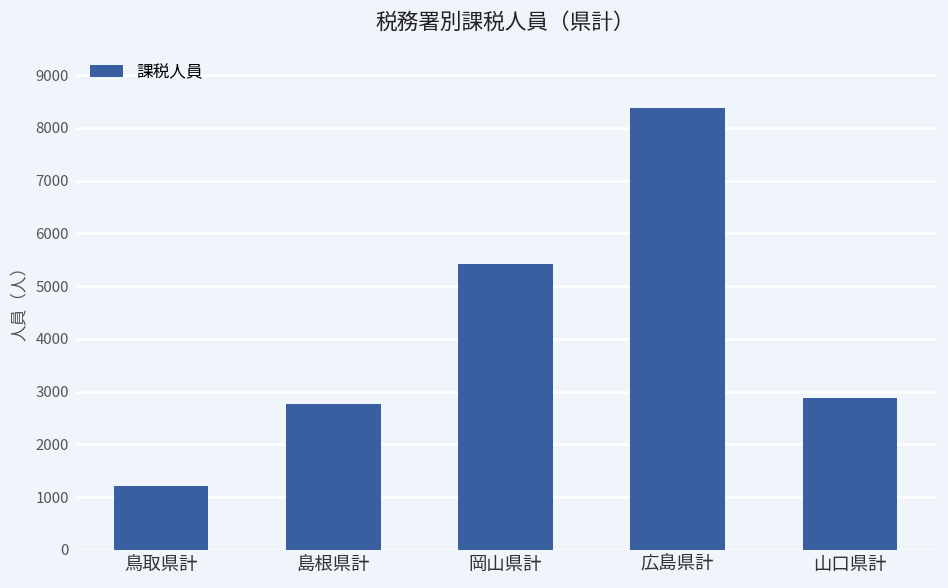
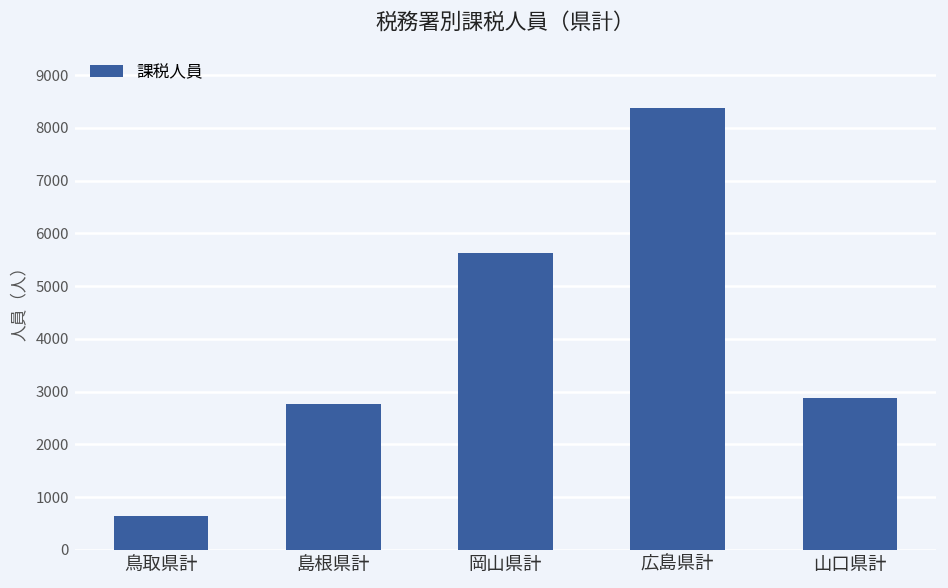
  {
-   "鳥取県計": 1200,
+   "鳥取県計": 600,
    "島根県計": 2800,
-   "岡山県計": 5400,
+   "岡山県計": 5600,
    "広島県計": 8400,
    "山口県計": 2900
  }
